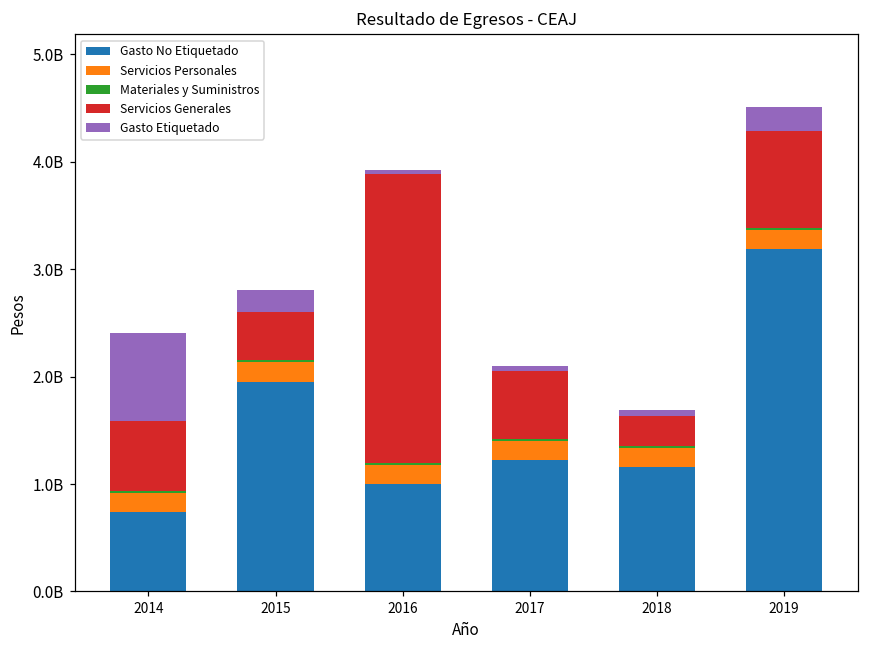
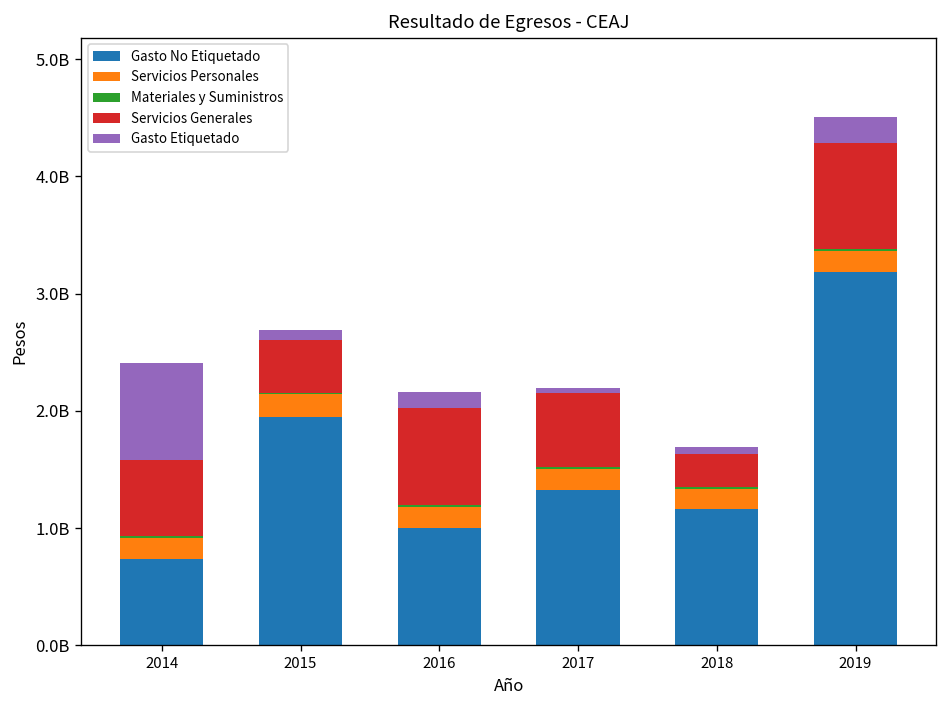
  {
    "Gasto No Etiquetado": {
      "2014": 700000000,
      "2015": 1900000000,
      "2016": 1000000000,
-     "2017": 1200000000,
+     "2017": 1300000000,
      "2018": 1200000000,
      "2019": 3200000000
    },
    "Servicios Personales": {
      "2014": 200000000,
      "2015": 200000000,
      "2016": 200000000,
      "2017": 200000000,
      "2018": 200000000,
      "2019": 200000000
    },
    "Servicios Generales": {
      "2014": 700000000,
      "2015": 400000000,
-     "2016": 2700000000,
+     "2016": 800000000,
      "2017": 600000000,
      "2018": 300000000,
      "2019": 900000000
    },
    "Gasto Etiquetado": {
      "2014": 800000000,
-     "2015": 200000000,
-     "2016": 0,
+     "2015": 100000000,
+     "2016": 100000000,
      "2017": 0,
      "2018": 100000000,
      "2019": 200000000
    }
  }
